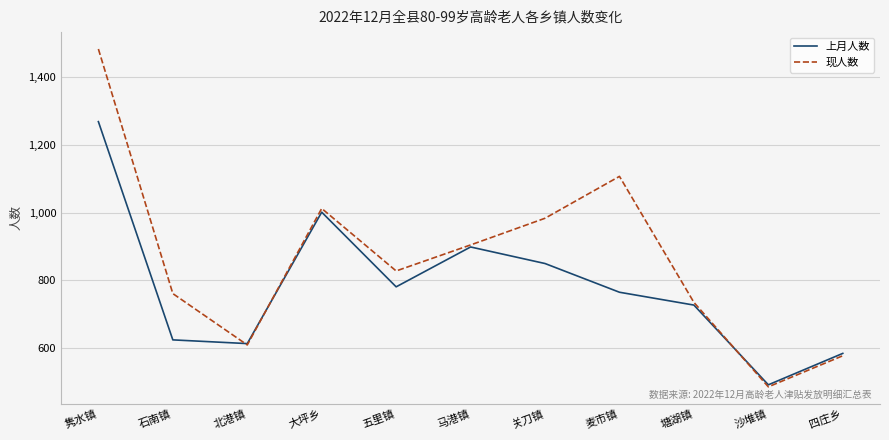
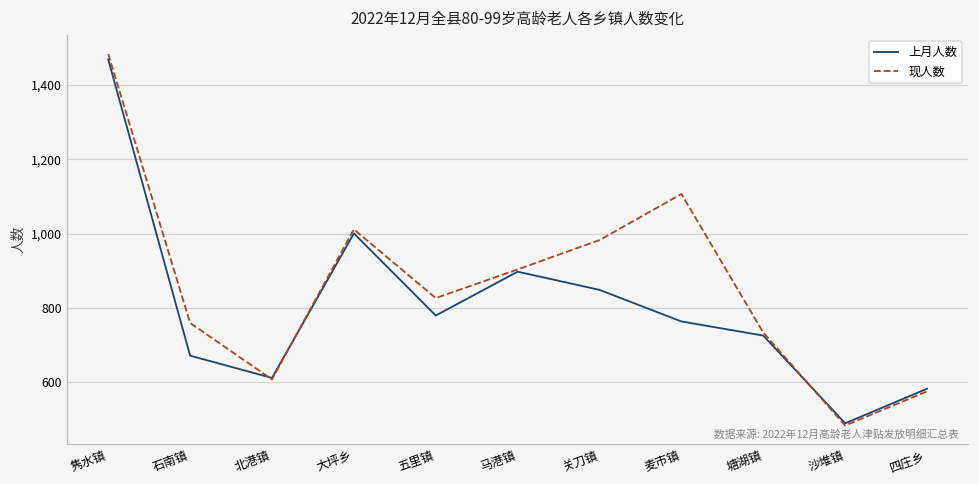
  {
    "上月人数": {
-     "隽水镇": "1,270",
-     "石南镇": "620",
+     "隽水镇": "1,470",
+     "石南镇": "670",
      "大坪乡": "1,000",
      "五里镇": "780",
      "关刀镇": "850",
      "麦市镇": "760",
      "塘湖镇": "730"
    },
    "现人数": {
      "隽水镇": "1,480",
      "石南镇": "760",
      "大坪乡": "1,010",
      "五里镇": "830",
      "关刀镇": "980",
      "麦市镇": "1,110",
      "塘湖镇": "730"
    }
  }
